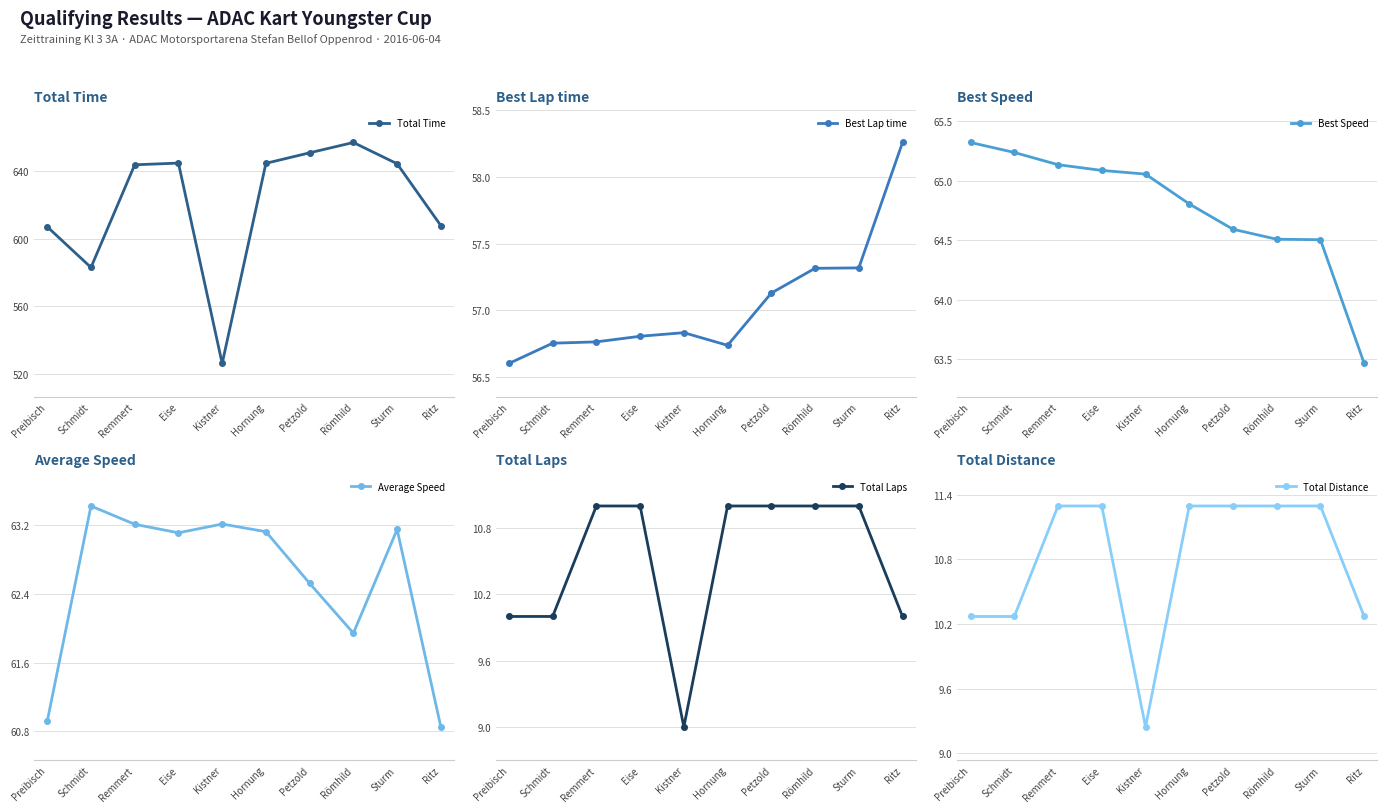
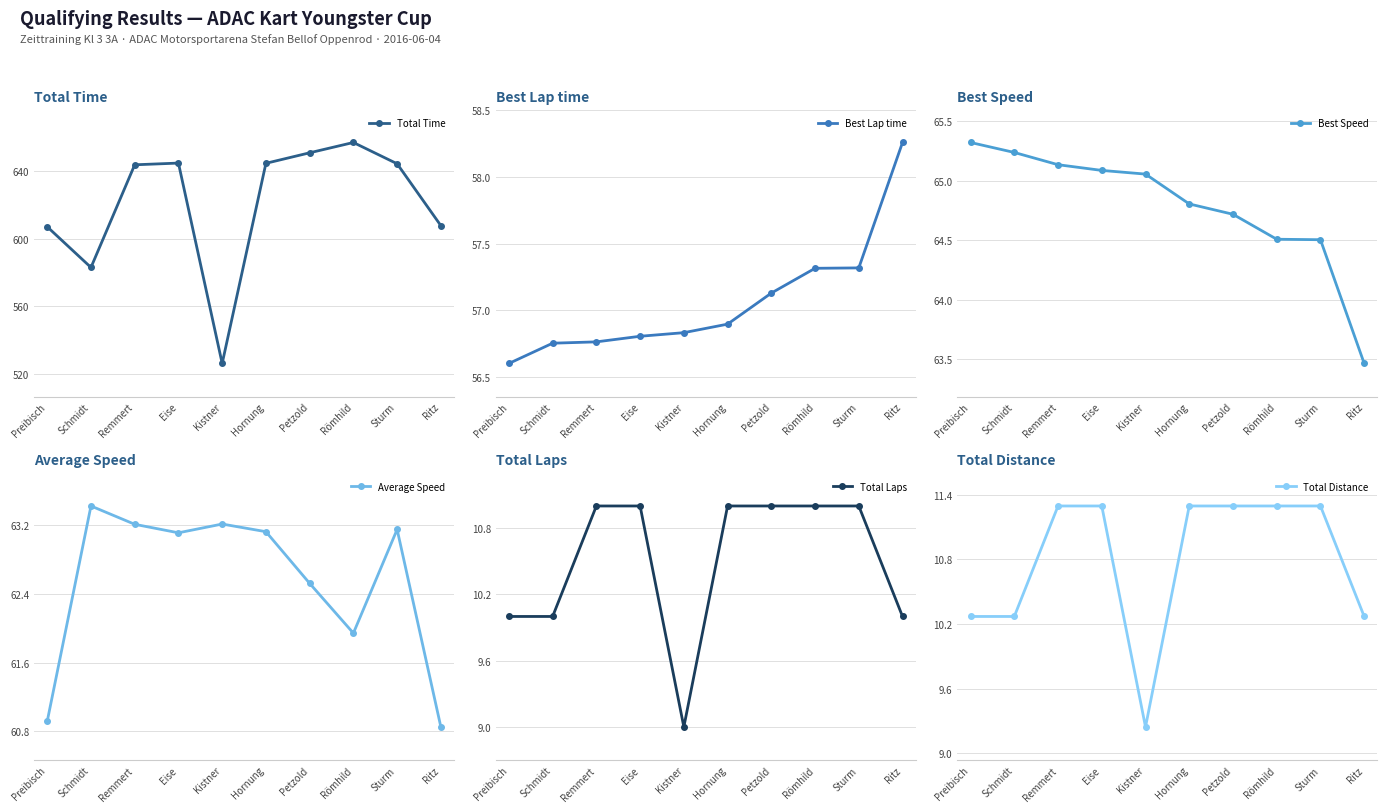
  {
    "Total Time": {
      "Preibisch": 607,
      "Schmidt": 583,
      "Remmert": 643,
      "Eise": 644,
      "Kistner": 526,
      "Hornung": 644,
      "Petzold": 650,
      "Römhild": 657,
      "Sturm": 644,
      "Ritz": 608
    },
    "Best Lap time": {
      "Preibisch": 56.60,
      "Schmidt": 56.75,
      "Remmert": 56.76,
      "Eise": 56.80,
      "Kistner": 56.83,
-     "Hornung": 56.74,
+     "Hornung": 56.90,
      "Petzold": 57.13,
      "Römhild": 57.31,
      "Sturm": 57.32,
      "Ritz": 58.26
    },
    "Best Speed": {
      "Preibisch": 65.32,
      "Schmidt": 65.24,
      "Remmert": 65.14,
      "Eise": 65.09,
      "Kistner": 65.06,
      "Hornung": 64.81,
-     "Petzold": 64.59,
+     "Petzold": 64.72,
      "Römhild": 64.51,
      "Sturm": 64.50,
      "Ritz": 63.46
    },
    "Average Speed": {
      "Preibisch": 60.9,
      "Schmidt": 63.4,
      "Remmert": 63.2,
      "Eise": 63.1,
      "Kistner": 63.2,
      "Hornung": 63.1,
      "Petzold": 62.5,
      "Römhild": 61.9,
      "Sturm": 63.1,
      "Ritz": 60.9
    },
    "Total Laps": {
      "Preibisch": 10.00,
      "Schmidt": 10.00,
      "Remmert": 11.00,
      "Eise": 11.00,
      "Kistner": 9.00,
      "Hornung": 11.00,
      "Petzold": 11.00,
      "Römhild": 11.00,
      "Sturm": 11.00,
      "Ritz": 10.00
    },
    "Total Distance": {
      "Preibisch": 10.27,
      "Schmidt": 10.27,
      "Remmert": 11.30,
      "Eise": 11.30,
      "Kistner": 9.24,
      "Hornung": 11.30,
      "Petzold": 11.30,
      "Römhild": 11.30,
      "Sturm": 11.30,
      "Ritz": 10.27
    }
  }
